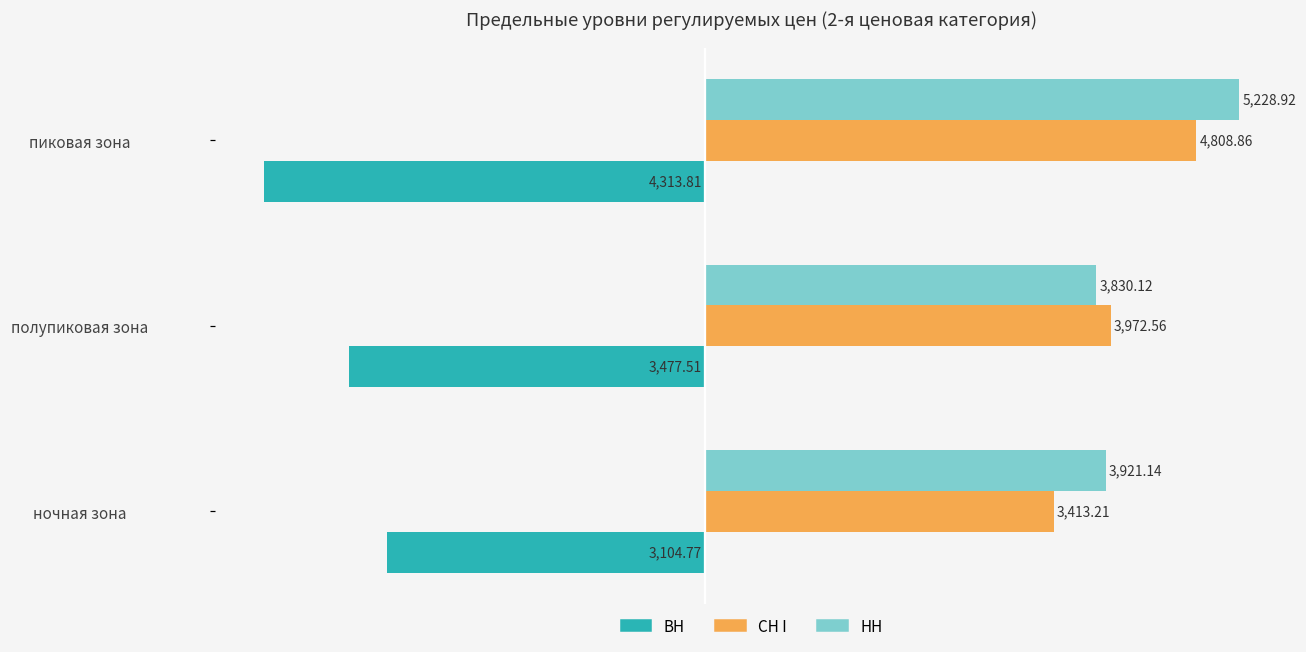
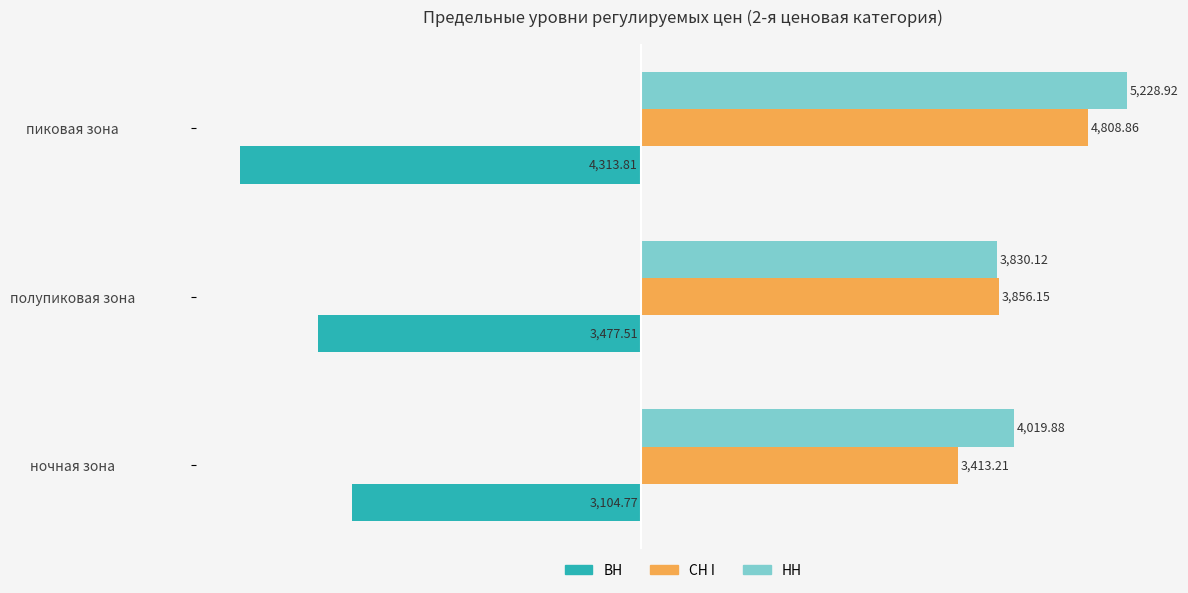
  {
    "СН I": {
      "пиковая зона": "4,808.86",
-     "полупиковая зона": "3,972.56",
+     "полупиковая зона": "3,856.15",
      "ночная зона": "3,413.21"
    },
    "НН": {
      "пиковая зона": "5,228.92",
      "полупиковая зона": "3,830.12",
-     "ночная зона": "3,921.14"
+     "ночная зона": "4,019.88"
    }
  }
